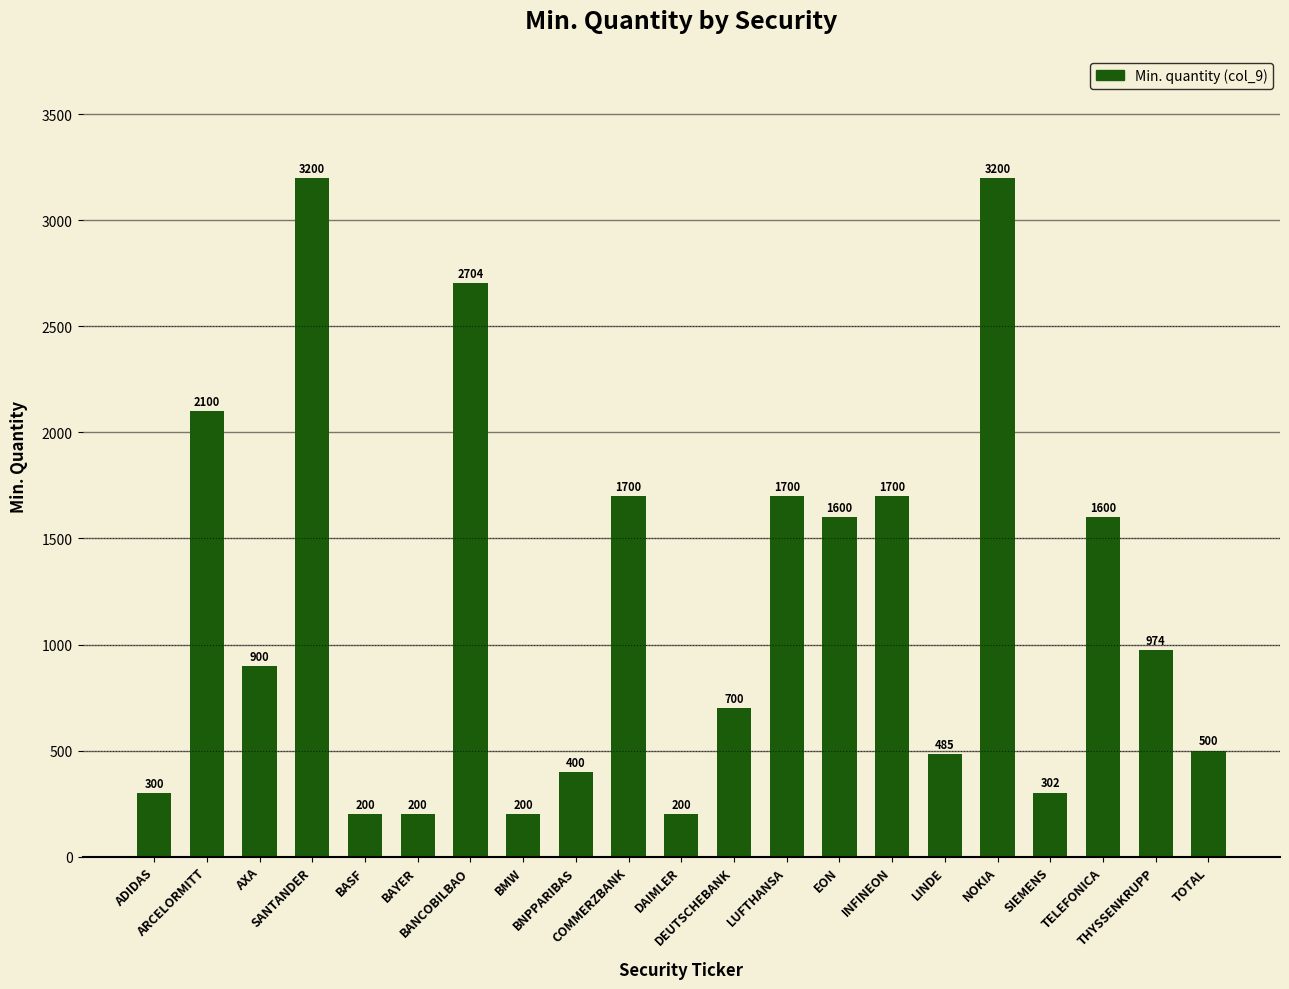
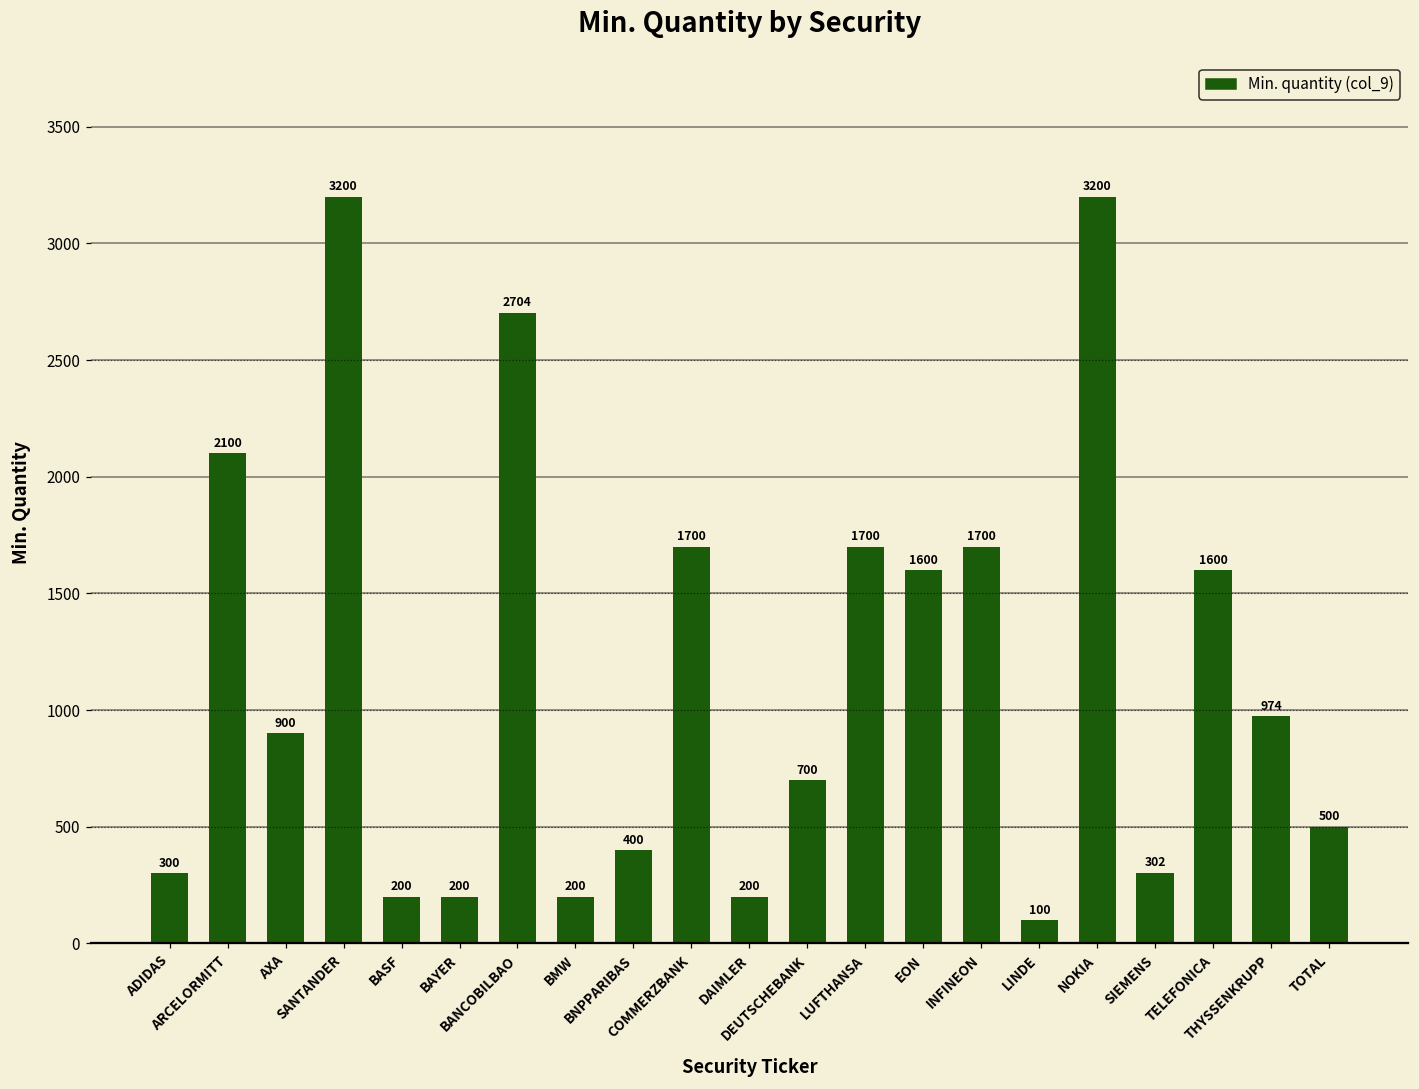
  {
    "ADIDAS": 300,
    "ARCELORMITT": 2100,
    "AXA": 900,
    "SANTANDER": 3200,
    "BASF": 200,
    "BAYER": 200,
    "BANCOBILBAO": 2704,
    "BMW": 200,
    "BNPPARIBAS": 400,
    "COMMERZBANK": 1700,
    "DAIMLER": 200,
    "DEUTSCHEBANK": 700,
    "LUFTHANSA": 1700,
    "EON": 1600,
    "INFINEON": 1700,
-   "LINDE": 485,
+   "LINDE": 100,
    "NOKIA": 3200,
    "SIEMENS": 302,
    "TELEFONICA": 1600,
    "THYSSENKRUPP": 974,
    "TOTAL": 500
  }
